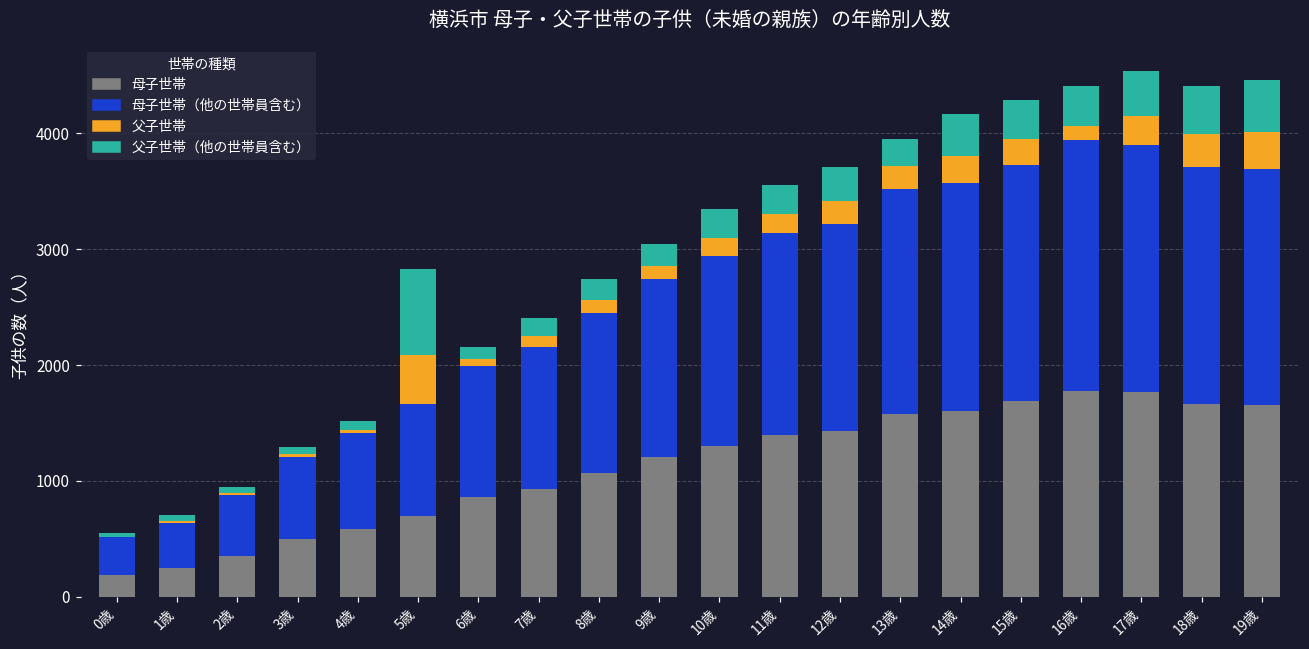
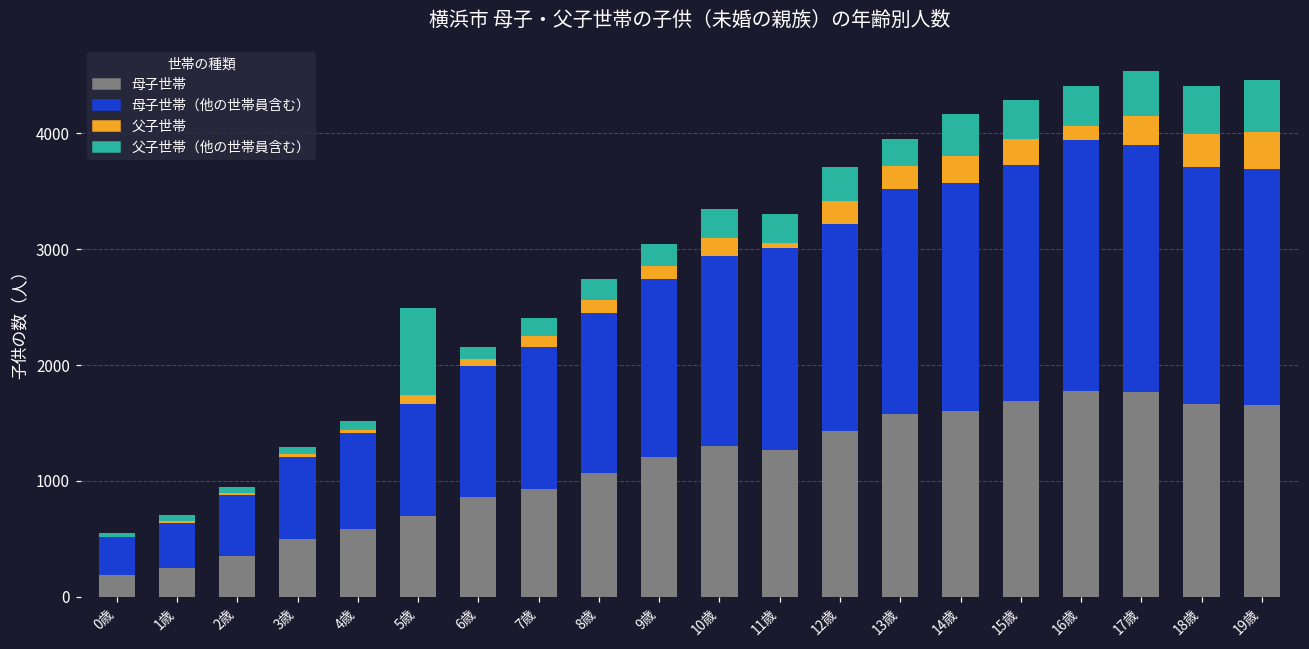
  {
    "母子世帯": {
      "0歳": 190,
      "1歳": 240,
      "2歳": 350,
      "3歳": 490,
      "4歳": 590,
      "5歳": 700,
      "6歳": 860,
      "7歳": 930,
      "8歳": 1070,
      "9歳": 1200,
      "10歳": 1300,
-     "11歳": 1400,
+     "11歳": 1260,
      "12歳": 1430,
      "13歳": 1580,
      "14歳": 1610,
      "15歳": 1690,
      "16歳": 1780,
      "17歳": 1760,
      "18歳": 1670,
      "19歳": 1650
    },
    "母子世帯（他の世帯員含む）": {
      "0歳": 320,
      "1歳": 390,
      "2歳": 530,
      "3歳": 720,
      "4歳": 830,
      "5歳": 960,
      "6歳": 1130,
      "7歳": 1230,
      "8歳": 1390,
      "9歳": 1540,
      "10歳": 1640,
      "11歳": 1740,
      "12歳": 1790,
      "13歳": 1940,
      "14歳": 1960,
      "15歳": 2040,
      "16歳": 2160,
      "17歳": 2130,
      "18歳": 2040,
      "19歳": 2040
    },
    "父子世帯": {
      "3歳": 30,
      "4歳": 30,
-     "5歳": 430,
+     "5歳": 80,
      "6歳": 60,
      "7歳": 90,
      "8歳": 110,
      "9歳": 110,
      "10歳": 160,
-     "11歳": 160,
+     "11歳": 50,
      "12歳": 200,
      "13歳": 200,
      "14歳": 240,
      "15歳": 230,
      "16歳": 120,
      "17歳": 260,
      "18歳": 290,
      "19歳": 320
    },
    "父子世帯（他の世帯員含む）": {
      "0歳": 30,
      "1歳": 50,
      "2歳": 50,
      "3歳": 60,
      "4歳": 80,
      "5歳": 750,
      "6歳": 110,
      "7歳": 160,
      "8歳": 180,
      "9歳": 200,
      "10歳": 250,
      "11歳": 250,
      "12歳": 300,
      "13歳": 240,
      "14歳": 360,
      "15歳": 340,
      "16歳": 350,
      "17歳": 390,
      "18歳": 420,
      "19歳": 450
    }
  }
